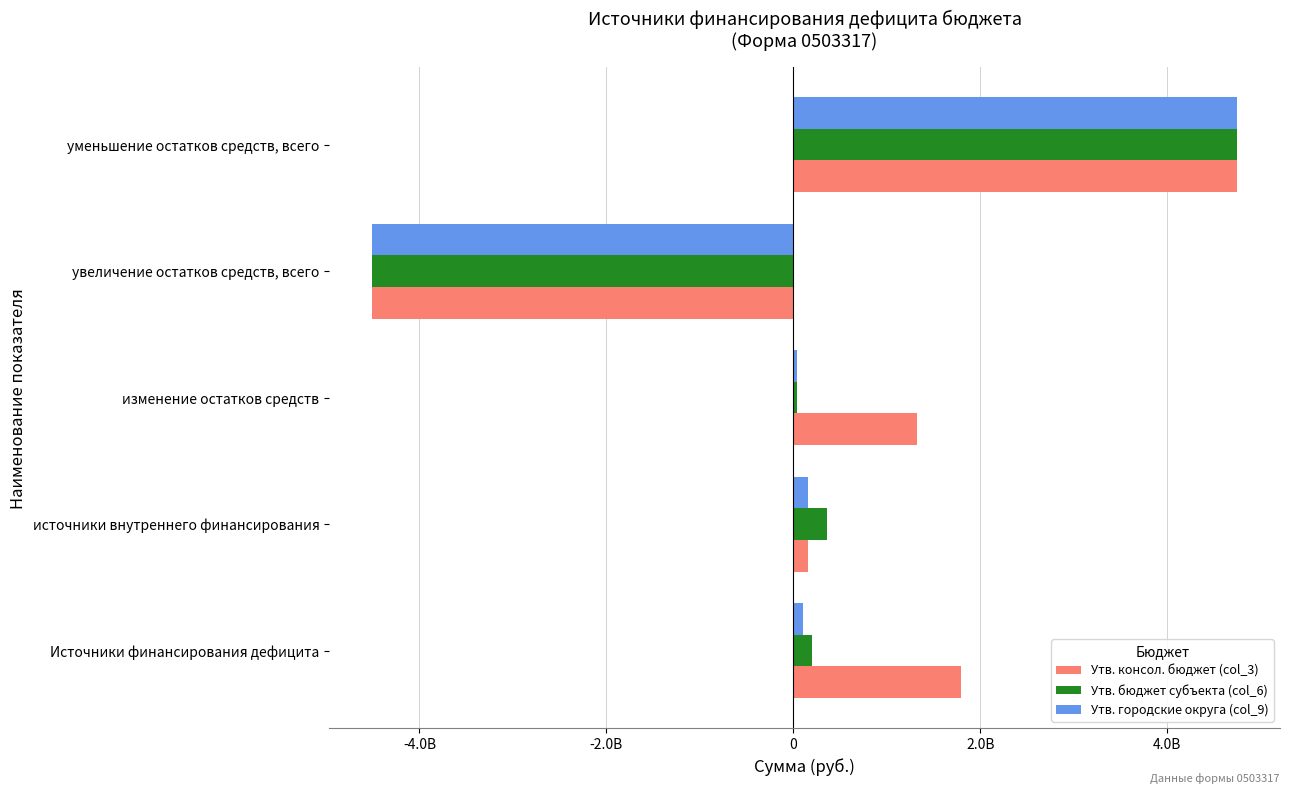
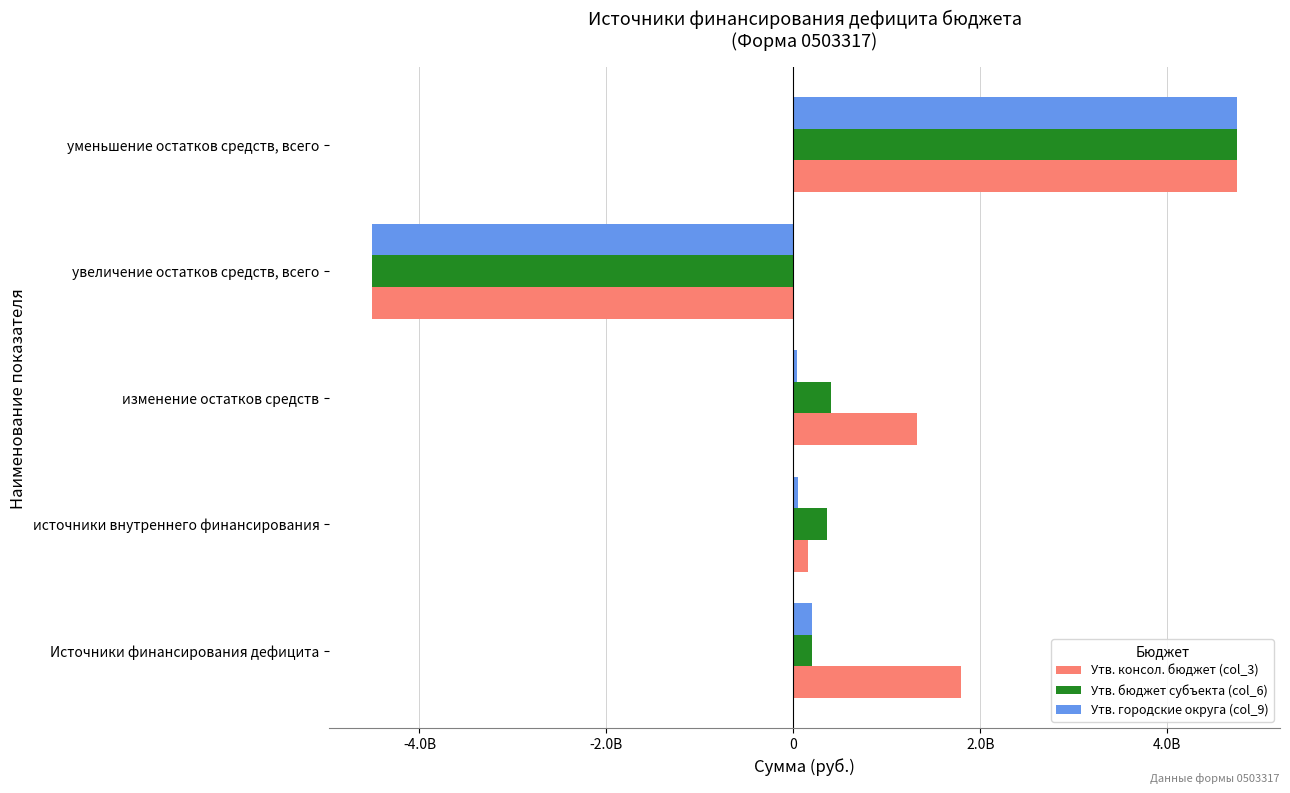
  {
    "Утв. консол. бюджет (col_3)": {
      "уменьшение остатков средств, всего": 4700000000,
      "увеличение остатков средств, всего": -4500000000,
      "изменение остатков средств": 1300000000,
      "источники внутреннего финансирования": 200000000,
      "Источники финансирования дефицита": 1800000000
    },
    "Утв. бюджет субъекта (col_6)": {
      "уменьшение остатков средств, всего": 4700000000,
      "увеличение остатков средств, всего": -4500000000,
-     "изменение остатков средств": 0,
+     "изменение остатков средств": 400000000,
      "источники внутреннего финансирования": 400000000,
      "Источники финансирования дефицита": 200000000
    },
    "Утв. городские округа (col_9)": {
      "уменьшение остатков средств, всего": 4700000000,
      "увеличение остатков средств, всего": -4500000000,
      "изменение остатков средств": 0,
-     "источники внутреннего финансирования": 200000000,
-     "Источники финансирования дефицита": 100000000
+     "источники внутреннего финансирования": 0,
+     "Источники финансирования дефицита": 200000000
    }
  }
